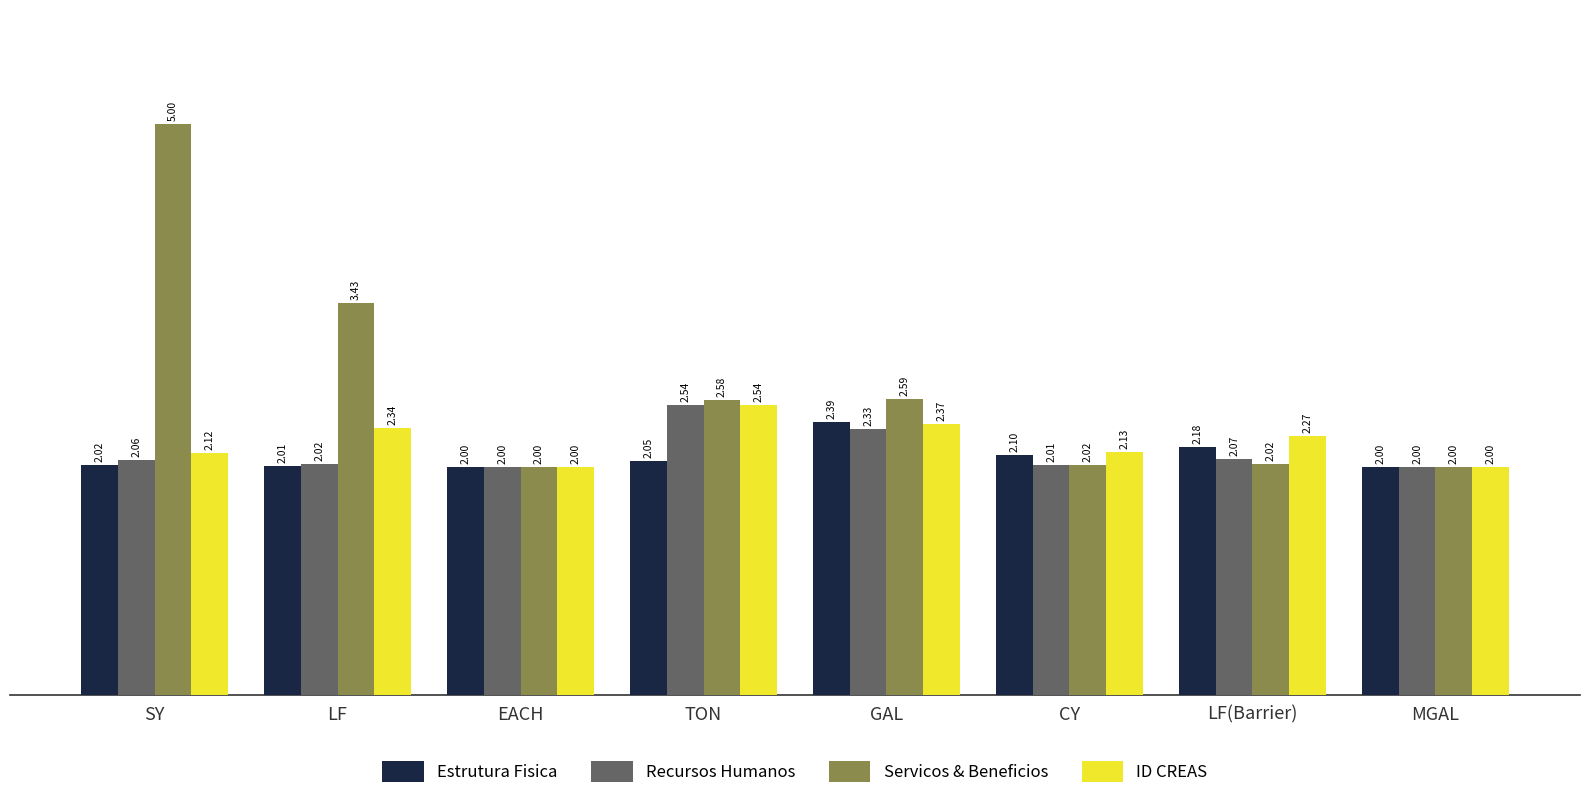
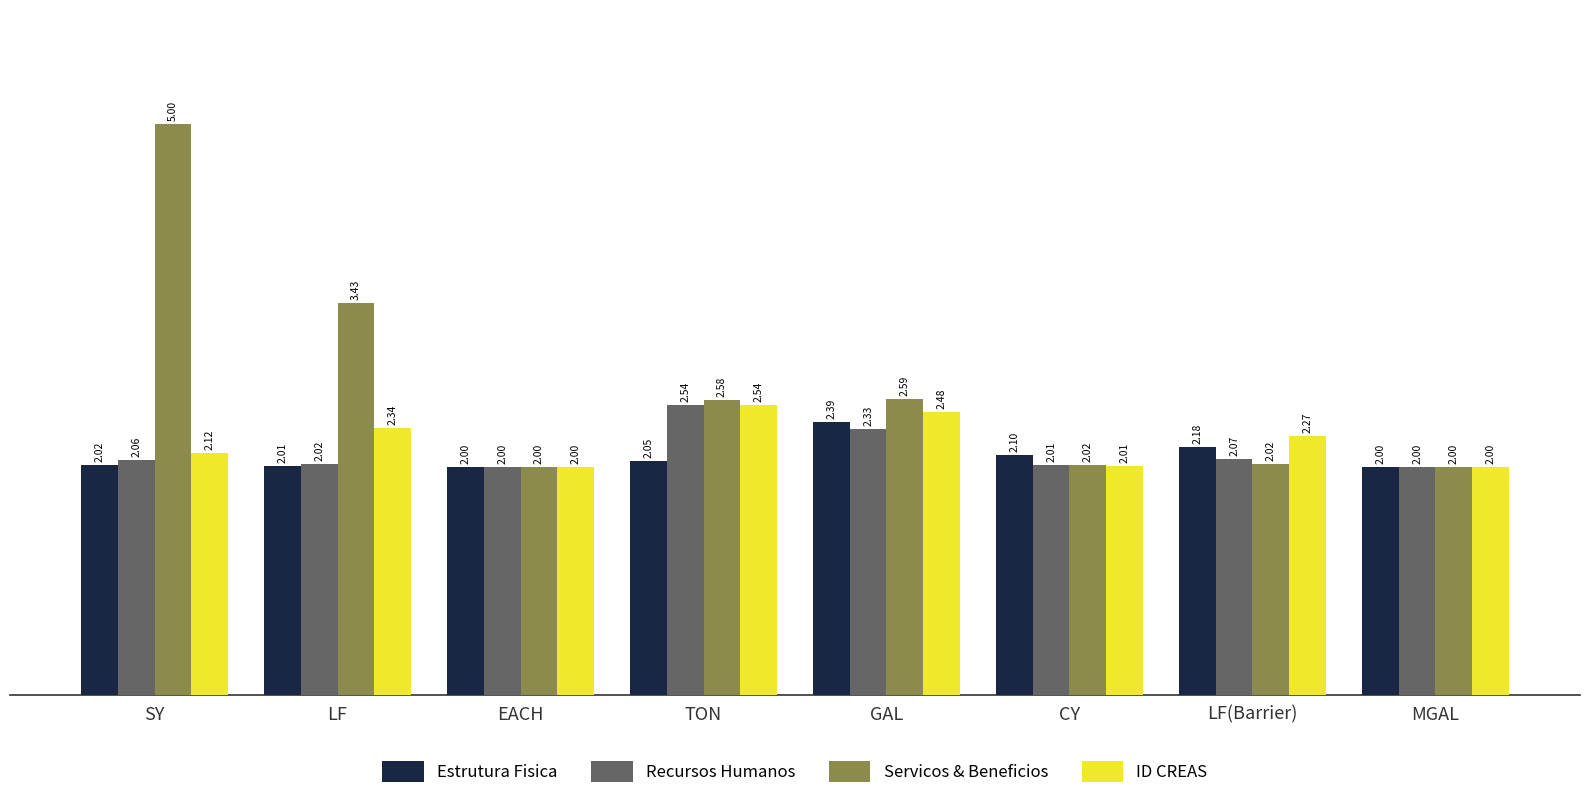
  {
    "Estrutura Fisica": {
      "SY": 2.02,
      "LF": 2.01,
      "EACH": 2.00,
      "TON": 2.05,
      "GAL": 2.39,
      "CY": 2.10,
      "LF(Barrier)": 2.18,
      "MGAL": 2.00
    },
    "ID CREAS": {
      "SY": 2.12,
      "LF": 2.34,
      "EACH": 2.00,
      "TON": 2.54,
-     "GAL": 2.37,
-     "CY": 2.13,
+     "GAL": 2.48,
+     "CY": 2.01,
      "LF(Barrier)": 2.27,
      "MGAL": 2.00
    }
  }
